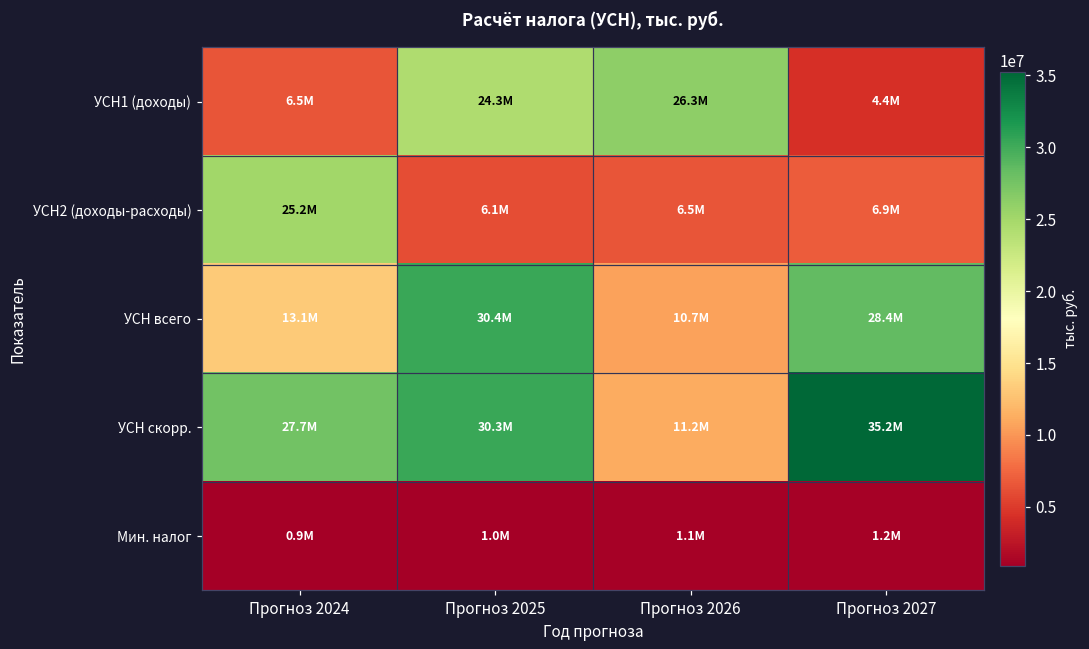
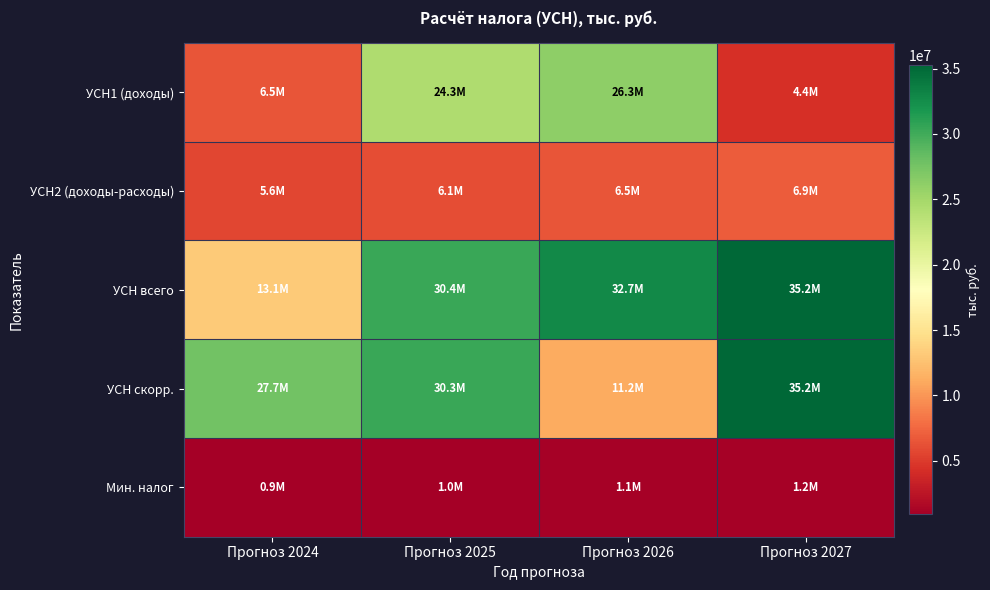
  {
    "УСН1 (доходы)": {
      "Прогноз 2024": "6.5M",
      "Прогноз 2025": "24.3M",
      "Прогноз 2026": "26.3M",
      "Прогноз 2027": "4.4M"
    },
    "УСН2 (доходы-расходы)": {
-     "Прогноз 2024": "25.2M",
+     "Прогноз 2024": "5.6M",
      "Прогноз 2025": "6.1M",
      "Прогноз 2026": "6.5M",
      "Прогноз 2027": "6.9M"
    },
    "УСН всего": {
      "Прогноз 2024": "13.1M",
      "Прогноз 2025": "30.4M",
-     "Прогноз 2026": "10.7M",
-     "Прогноз 2027": "28.4M"
+     "Прогноз 2026": "32.7M",
+     "Прогноз 2027": "35.2M"
    },
    "УСН скорр.": {
      "Прогноз 2024": "27.7M",
      "Прогноз 2025": "30.3M",
      "Прогноз 2026": "11.2M",
      "Прогноз 2027": "35.2M"
    },
    "Мин. налог": {
      "Прогноз 2024": "0.9M",
      "Прогноз 2025": "1.0M",
      "Прогноз 2026": "1.1M",
      "Прогноз 2027": "1.2M"
    }
  }
